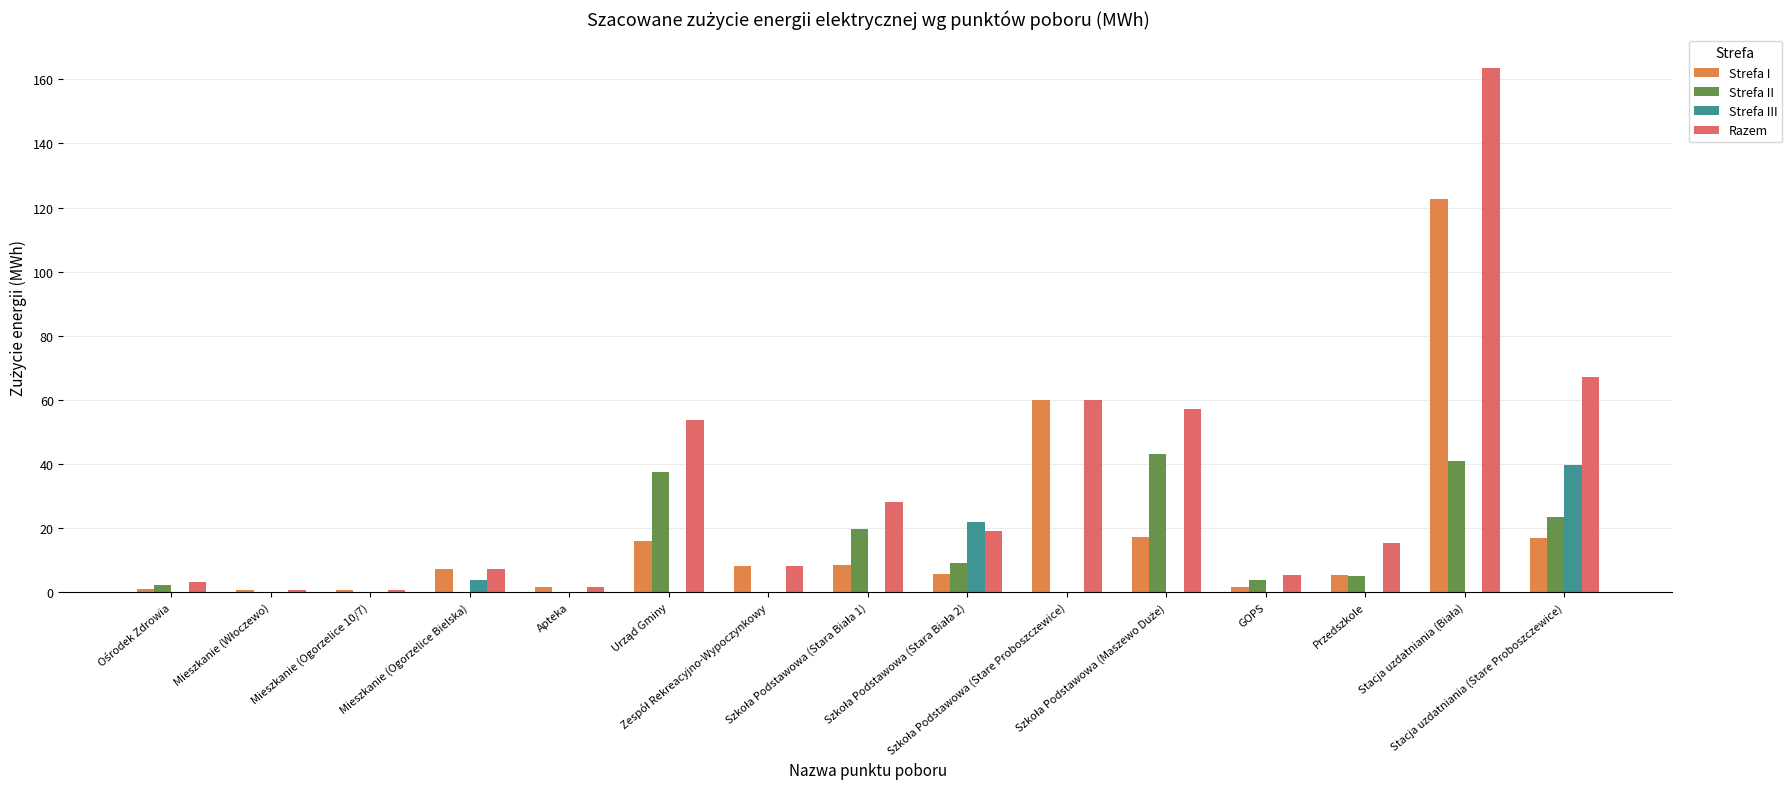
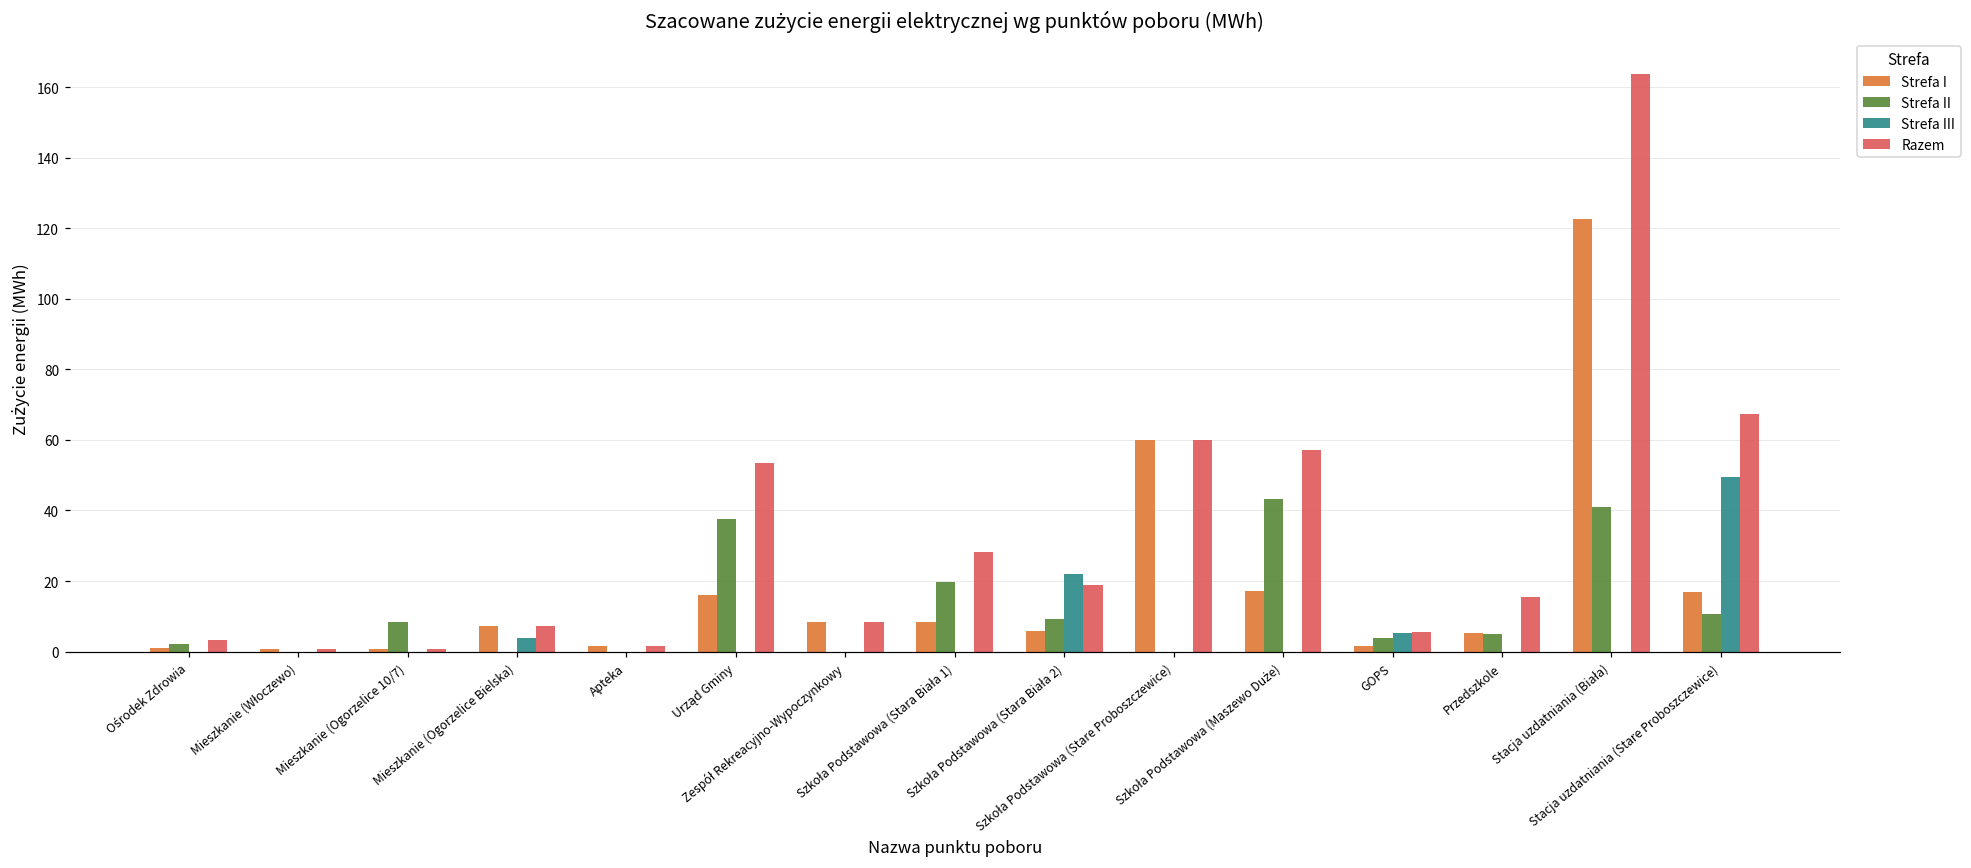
  {
    "Strefa II": {
      "Ośrodek Zdrowia": 2,
      "Mieszkanie (Włoczewo)": 0,
-     "Mieszkanie (Ogorzelice 10/7)": 0,
+     "Mieszkanie (Ogorzelice 10/7)": 8,
      "Mieszkanie (Ogorzelice Bielska)": 0,
      "Apteka": 0,
      "Urząd Gminy": 38,
      "Zespół Rekreacyjno-Wypoczynkowy": 0,
      "Szkoła Podstawowa (Stara Biała 1)": 20,
      "Szkoła Podstawowa (Stara Biała 2)": 9,
      "Szkoła Podstawowa (Stare Proboszczewice)": 0,
      "Szkoła Podstawowa (Maszewo Duże)": 43,
      "GOPS": 4,
      "Przedszkole": 5,
      "Stacja uzdatniania (Biała)": 41,
-     "Stacja uzdatniania (Stare Proboszczewice)": 23
+     "Stacja uzdatniania (Stare Proboszczewice)": 11
    },
    "Strefa III": {
      "Ośrodek Zdrowia": 0,
      "Mieszkanie (Włoczewo)": 0,
      "Mieszkanie (Ogorzelice 10/7)": 0,
      "Mieszkanie (Ogorzelice Bielska)": 4,
      "Apteka": 0,
      "Urząd Gminy": 0,
      "Zespół Rekreacyjno-Wypoczynkowy": 0,
      "Szkoła Podstawowa (Stara Biała 1)": 0,
      "Szkoła Podstawowa (Stara Biała 2)": 22,
      "Szkoła Podstawowa (Stare Proboszczewice)": 0,
      "Szkoła Podstawowa (Maszewo Duże)": 0,
-     "GOPS": 0,
+     "GOPS": 5,
      "Przedszkole": 0,
      "Stacja uzdatniania (Biała)": 0,
-     "Stacja uzdatniania (Stare Proboszczewice)": 40
+     "Stacja uzdatniania (Stare Proboszczewice)": 49
    }
  }
